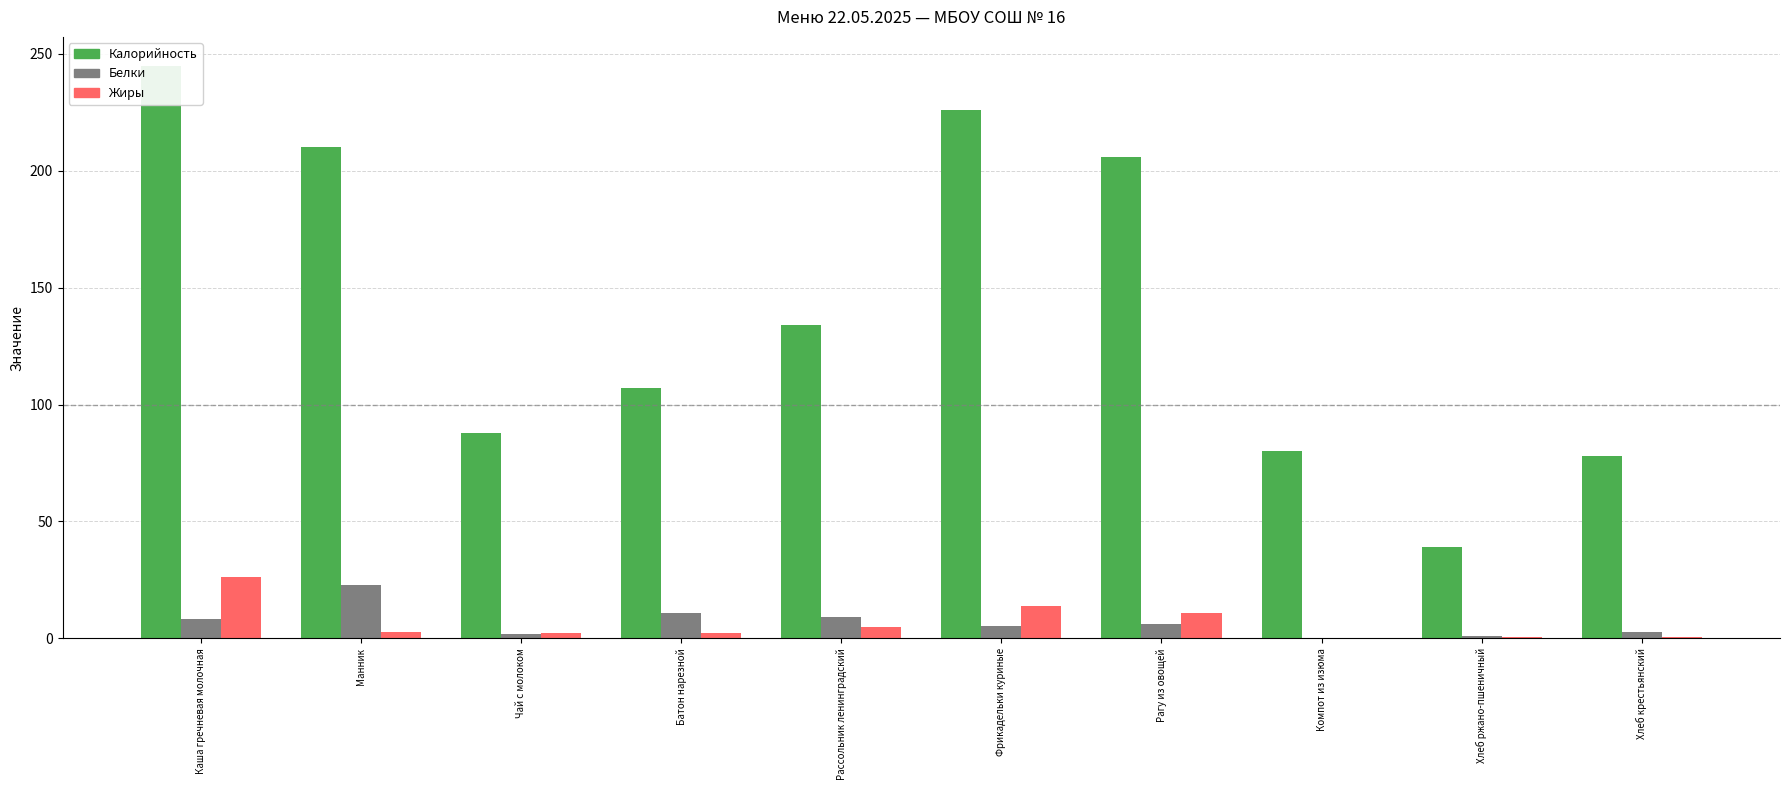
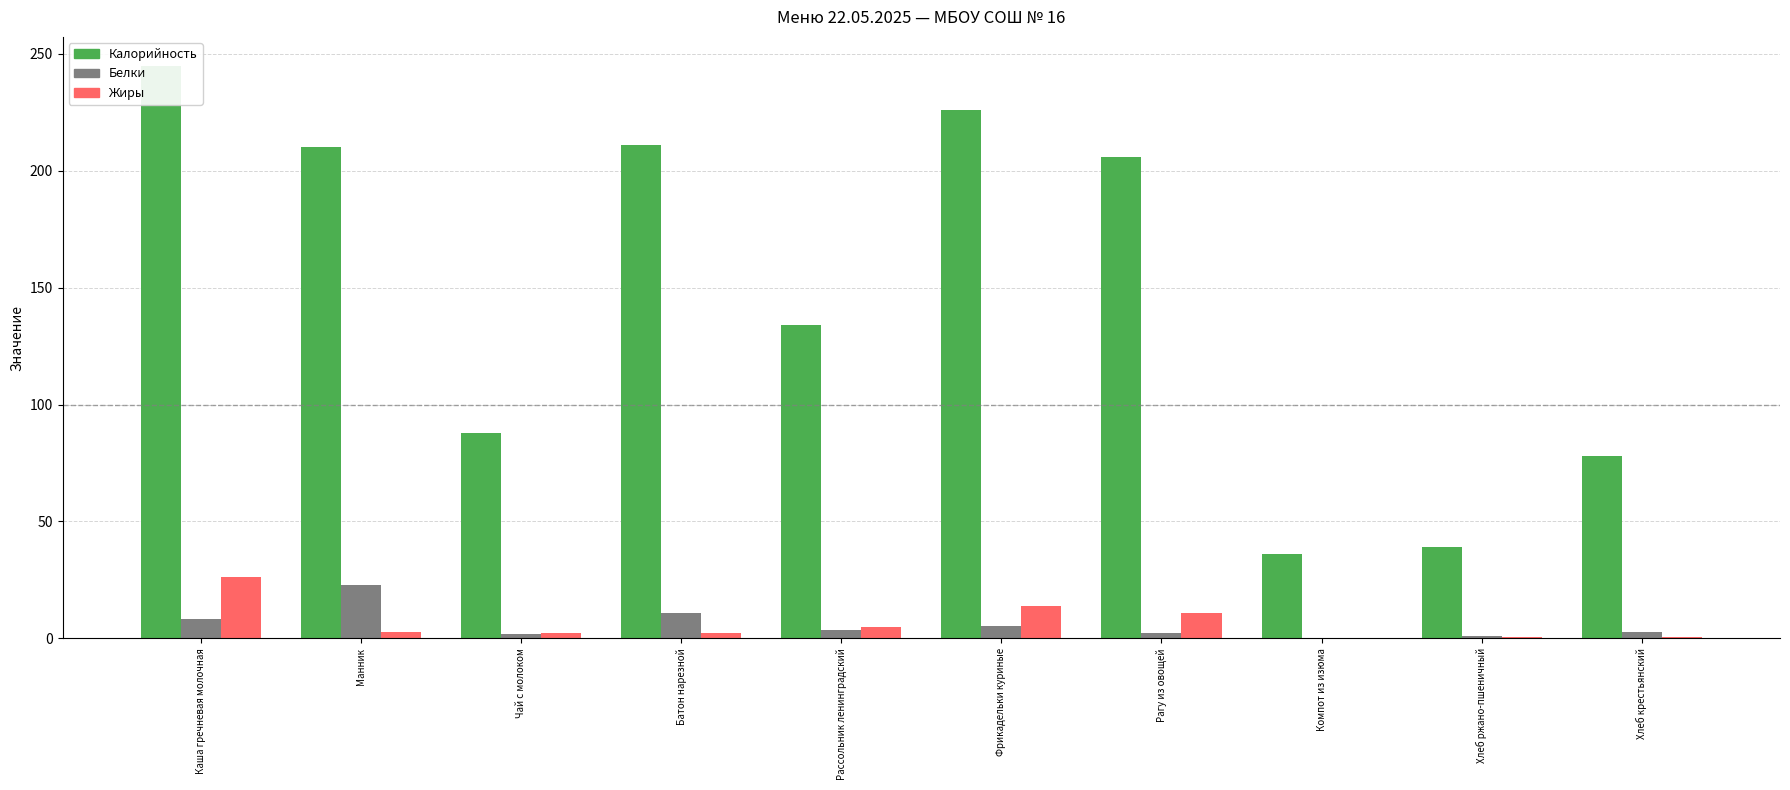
  {
    "Калорийность": {
      "Манник": 210,
      "Чай с молоком": 88,
-     "Батон нарезной": 107,
+     "Батон нарезной": 211,
      "Рассольник ленинградский": 134,
      "Фрикадельки куриные": 226,
      "Рагу из овощей": 206,
-     "Компот из изюма": 80,
+     "Компот из изюма": 36,
      "Хлеб ржано-пшеничный": 39,
      "Хлеб крестьянский": 78
    },
    "Белки": {
      "Каша гречневая молочная": 8,
      "Манник": 23,
      "Чай с молоком": 2,
      "Батон нарезной": 11,
-     "Рассольник ленинградский": 9,
+     "Рассольник ленинградский": 3,
      "Фрикадельки куриные": 5,
-     "Рагу из овощей": 6,
+     "Рагу из овощей": 3,
      "Хлеб ржано-пшеничный": 1,
      "Хлеб крестьянский": 3
    },
    "Жиры": {
      "Каша гречневая молочная": 26,
      "Манник": 3,
      "Чай с молоком": 2,
      "Батон нарезной": 3,
      "Рассольник ленинградский": 5,
      "Фрикадельки куриные": 14,
      "Рагу из овощей": 11
    }
  }
